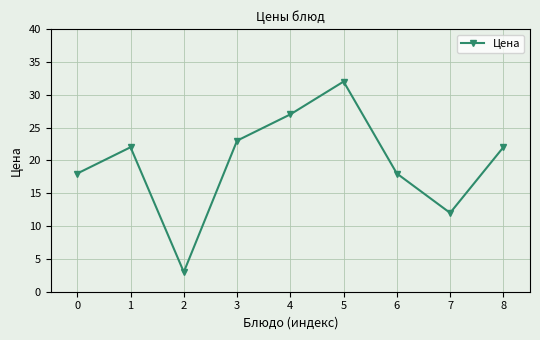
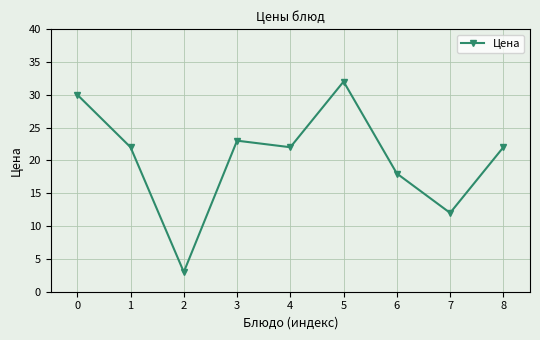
  {
-   "0": 18,
+   "0": 30,
    "1": 22,
    "2": 3,
    "3": 23,
-   "4": 27,
+   "4": 22,
    "5": 32,
    "6": 18,
    "7": 12,
    "8": 22
  }
